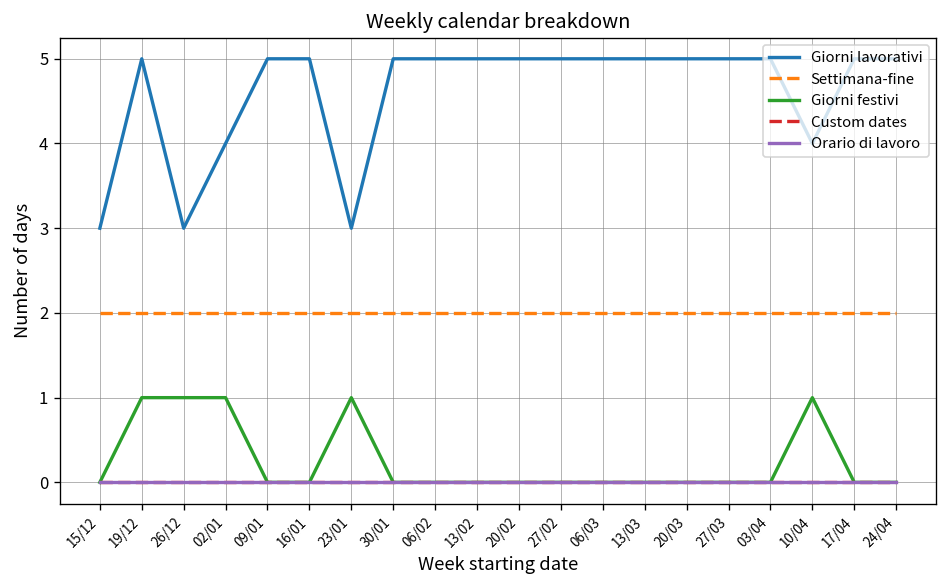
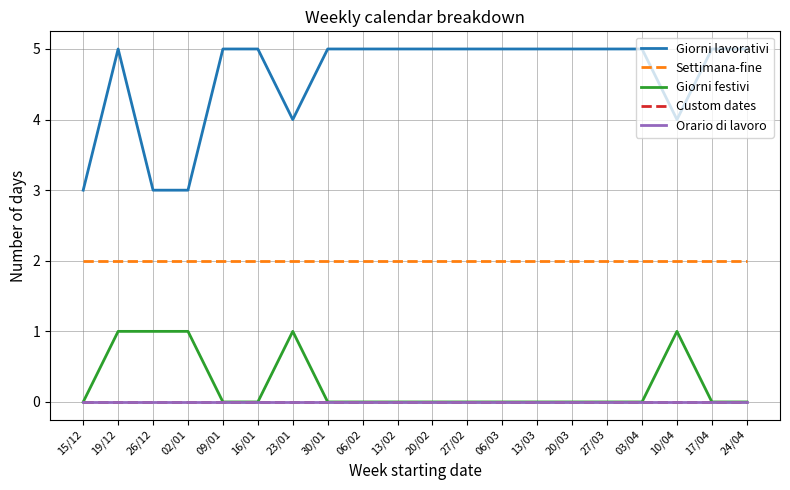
  {
    "Giorni lavorativi": {
      "15/12": 3,
      "19/12": 5,
      "26/12": 3,
-     "02/01": 4,
+     "02/01": 3,
      "09/01": 5,
      "16/01": 5,
-     "23/01": 3,
+     "23/01": 4,
      "30/01": 5,
      "06/02": 5,
      "13/02": 5,
      "20/02": 5,
      "27/02": 5,
      "06/03": 5,
      "13/03": 5,
      "20/03": 5,
      "27/03": 5
    },
    "Settimana-fine": {
      "15/12": 2,
      "19/12": 2,
      "26/12": 2,
      "02/01": 2,
      "09/01": 2,
      "16/01": 2,
      "23/01": 2,
      "30/01": 2,
      "06/02": 2,
      "13/02": 2,
      "20/02": 2,
      "27/02": 2,
      "06/03": 2,
      "13/03": 2,
      "20/03": 2,
      "27/03": 2,
      "03/04": 2,
      "10/04": 2,
      "17/04": 2,
      "24/04": 2
    },
    "Giorni festivi": {
      "19/12": 1,
      "26/12": 1,
      "02/01": 1,
      "23/01": 1,
      "10/04": 1
    },
    "Orario di lavoro": {
      "19/12": 0,
      "26/12": 0,
      "02/01": 0,
      "23/01": 0,
      "10/04": 0
    }
  }
